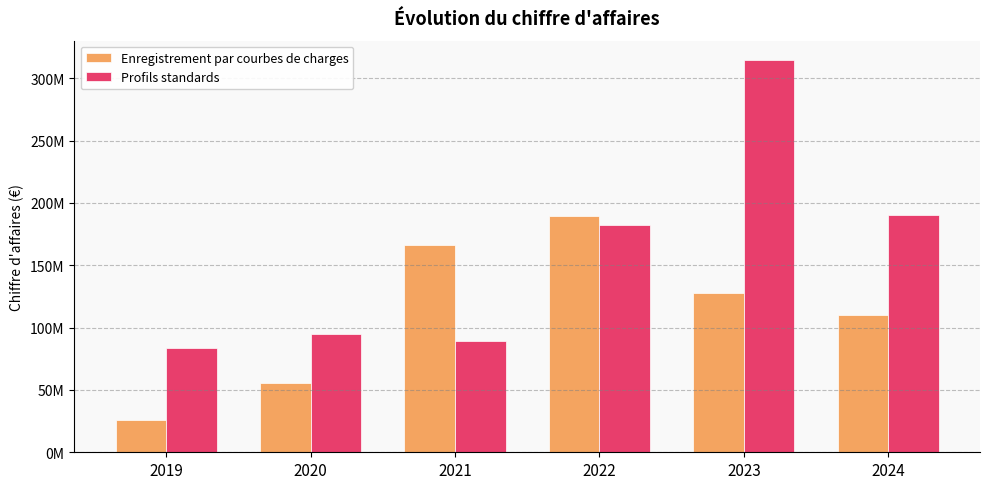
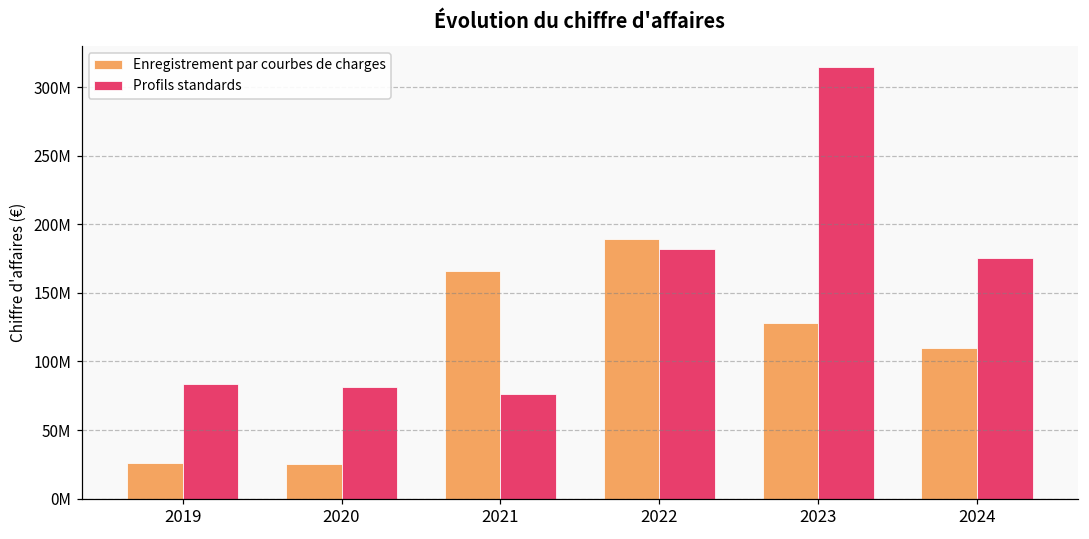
  {
    "Enregistrement par courbes de charges": {
      "2019": 26000000,
-     "2020": 56000000,
+     "2020": 25000000,
      "2021": 166000000,
      "2022": 189000000,
      "2023": 128000000,
      "2024": 110000000
    },
    "Profils standards": {
      "2019": 84000000,
-     "2020": 95000000,
-     "2021": 90000000,
+     "2020": 81000000,
+     "2021": 77000000,
      "2022": 182000000,
      "2023": 314000000,
-     "2024": 191000000
+     "2024": 176000000
    }
  }
